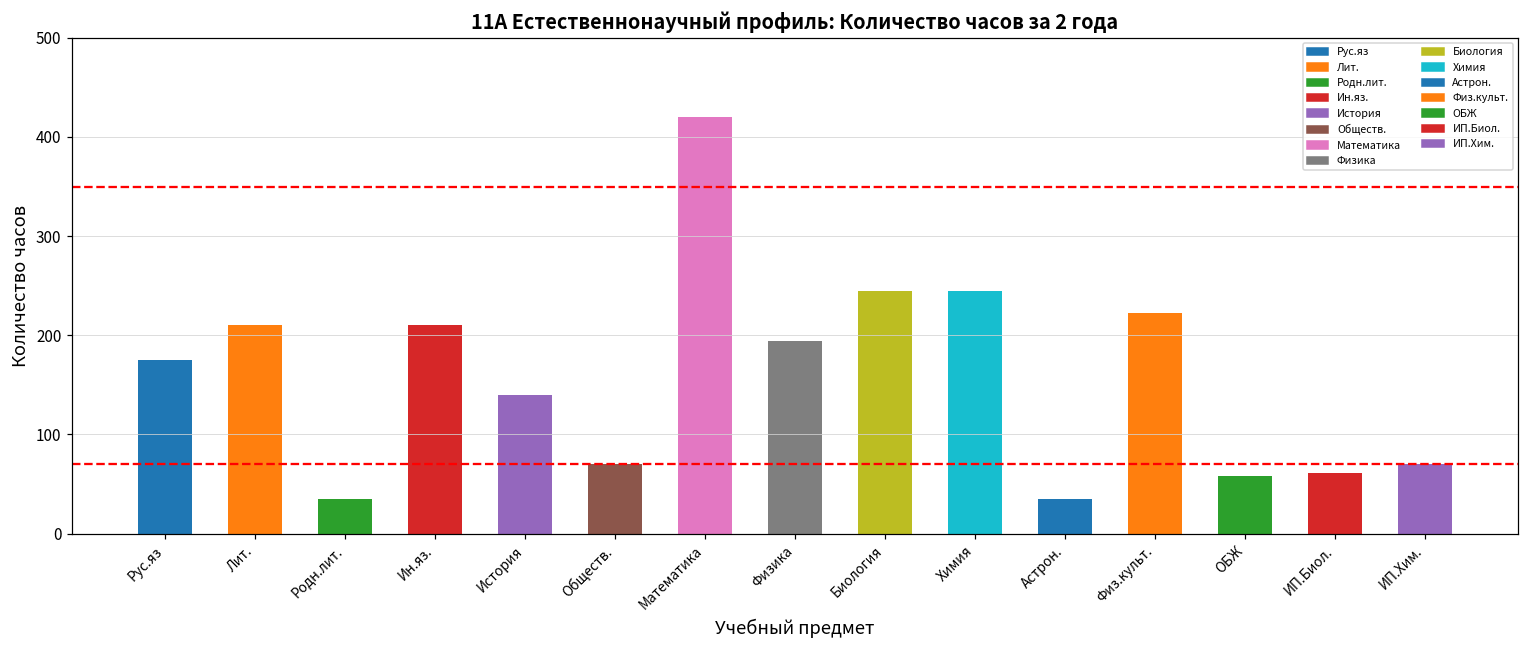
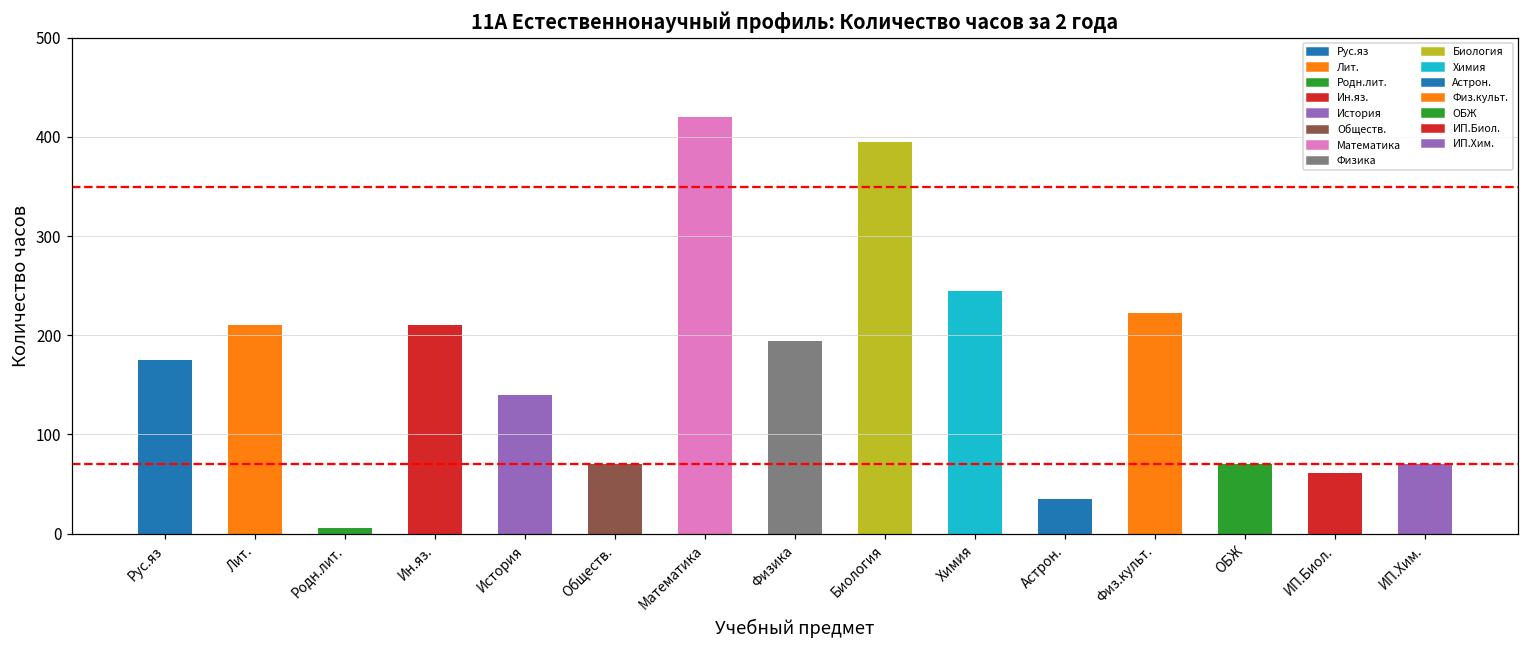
  {
    "Рус.яз": 180,
    "Лит.": 210,
-   "Родн.лит.": 40,
+   "Родн.лит.": 10,
    "Ин.яз.": 210,
    "История": 140,
    "Обществ.": 70,
    "Математика": 420,
    "Физика": 190,
-   "Биология": 250,
+   "Биология": 400,
    "Химия": 250,
    "Астрон.": 40,
    "Физ.культ.": 220,
-   "ОБЖ": 60,
+   "ОБЖ": 70,
    "ИП.Биол.": 60,
    "ИП.Хим.": 70
  }
